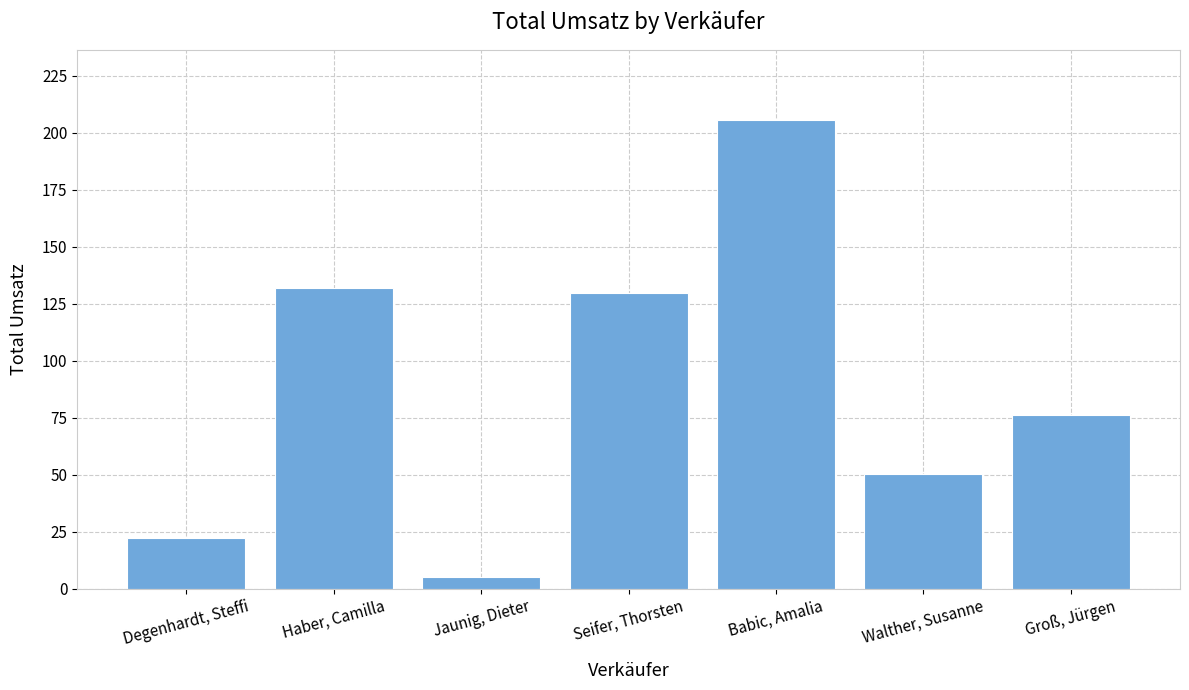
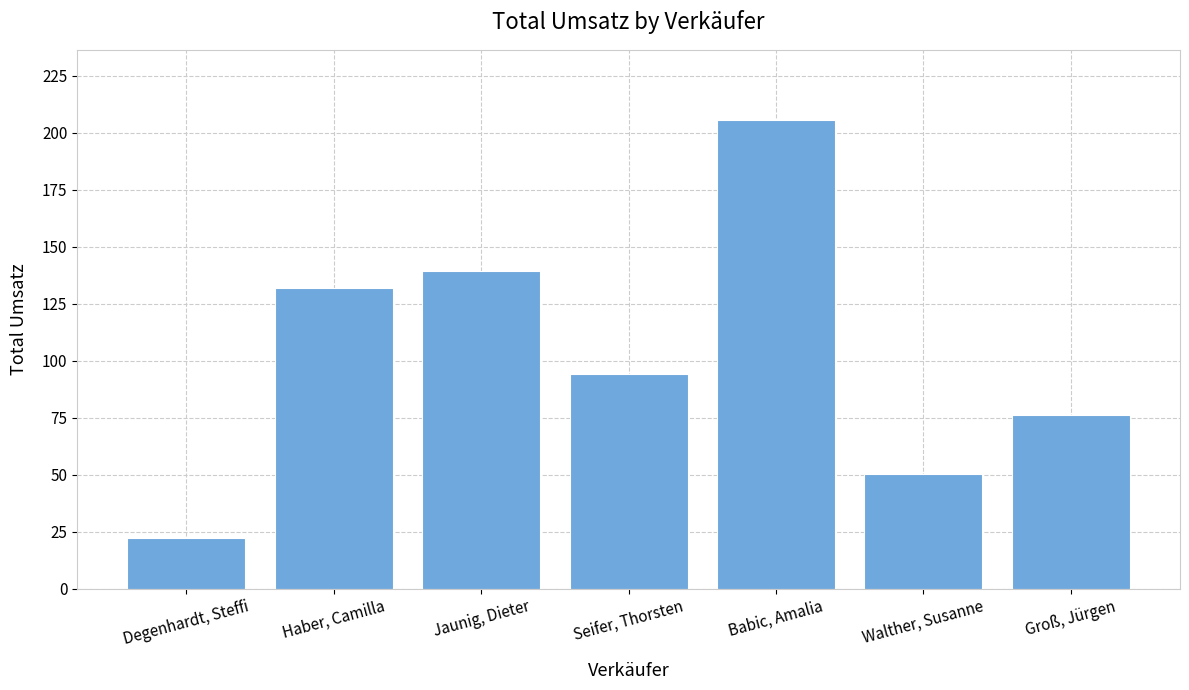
  {
    "Degenhardt, Steffi": 22,
    "Haber, Camilla": 132,
-   "Jaunig, Dieter": 5,
-   "Seifer, Thorsten": 130,
+   "Jaunig, Dieter": 139,
+   "Seifer, Thorsten": 94,
    "Babic, Amalia": 206,
    "Walther, Susanne": 50,
    "Groß, Jürgen": 76
  }
